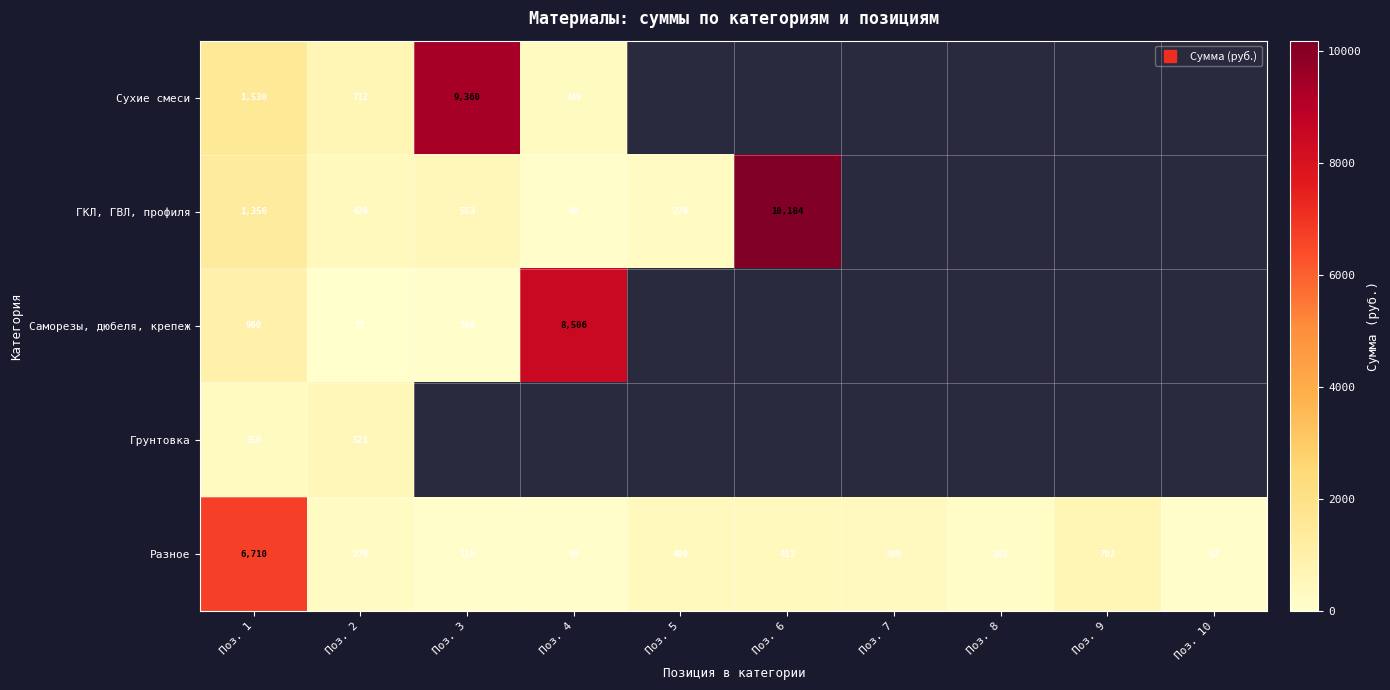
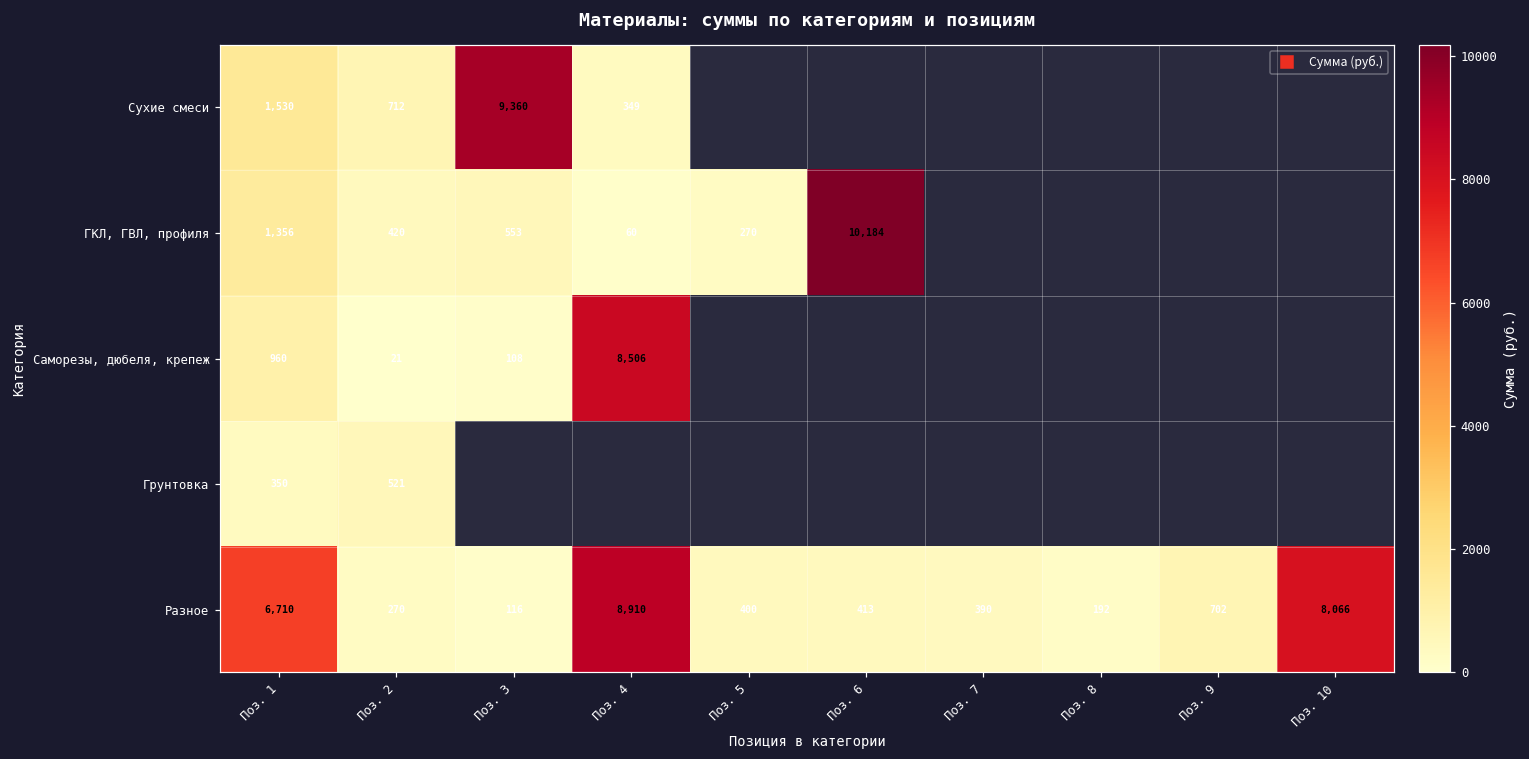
  {
    "Сухие смеси": {
      "Поз. 1": "1,530",
      "Поз. 2": "712",
      "Поз. 3": "9,360",
      "Поз. 4": "349"
    },
    "ГКЛ, ГВЛ, профиля": {
      "Поз. 1": "1,356",
      "Поз. 2": "420",
      "Поз. 3": "553",
      "Поз. 4": "60",
      "Поз. 5": "270",
      "Поз. 6": "10,184"
    },
    "Саморезы, дюбеля, крепеж": {
      "Поз. 1": "960",
      "Поз. 2": "21",
      "Поз. 3": "108",
      "Поз. 4": "8,506"
    },
    "Грунтовка": {
      "Поз. 1": "350",
      "Поз. 2": "521"
    },
    "Разное": {
      "Поз. 1": "6,710",
      "Поз. 2": "270",
      "Поз. 3": "116",
-     "Поз. 4": "68",
+     "Поз. 4": "8,910",
      "Поз. 5": "400",
      "Поз. 6": "413",
      "Поз. 7": "390",
      "Поз. 8": "192",
      "Поз. 9": "702",
-     "Поз. 10": "57"
+     "Поз. 10": "8,066"
    }
  }
